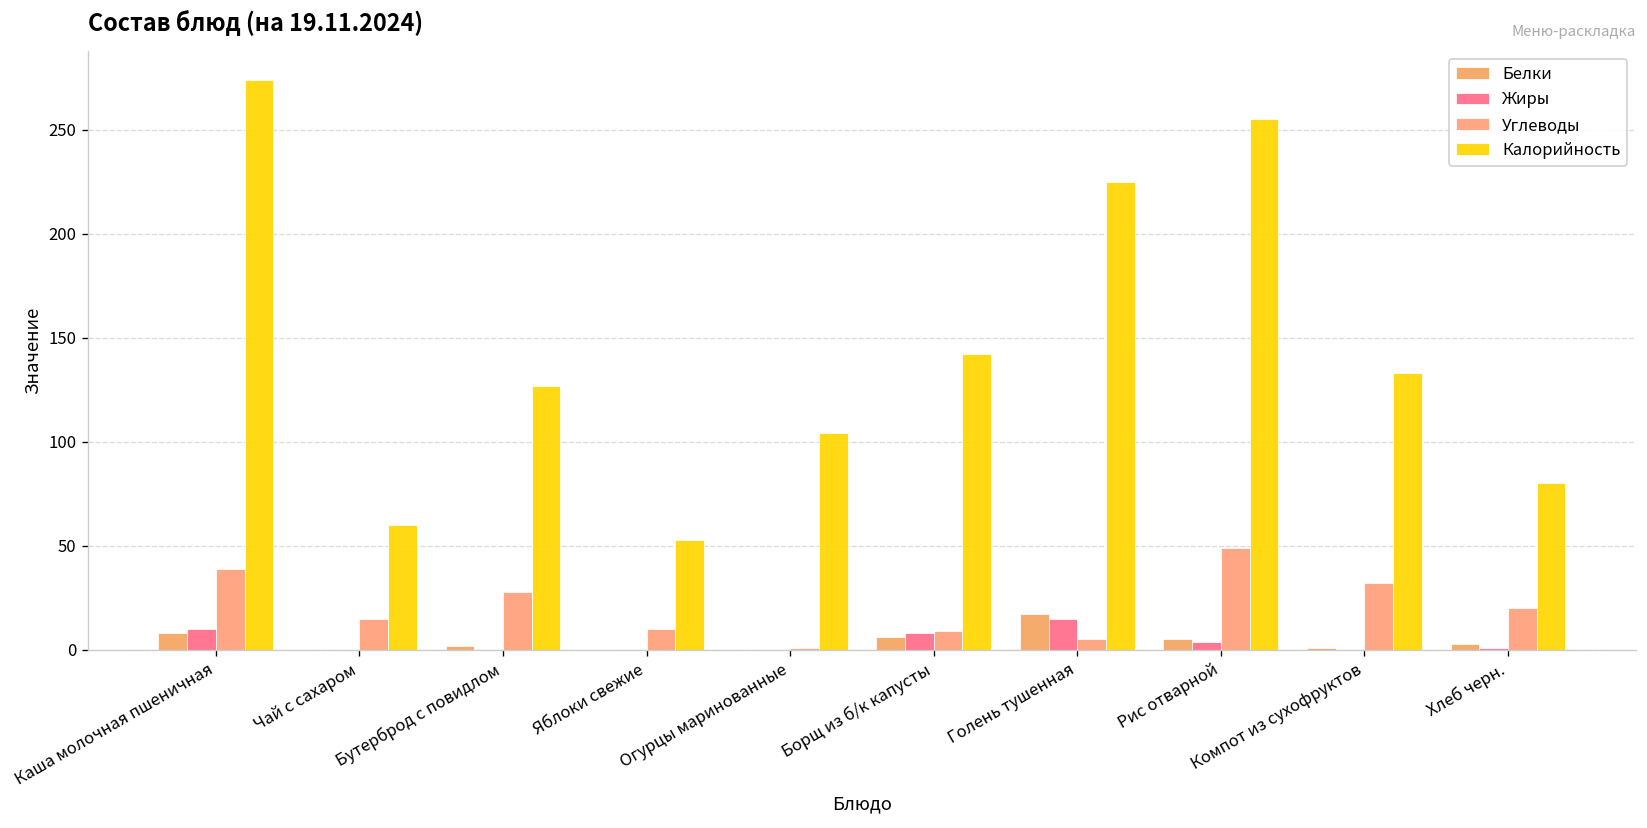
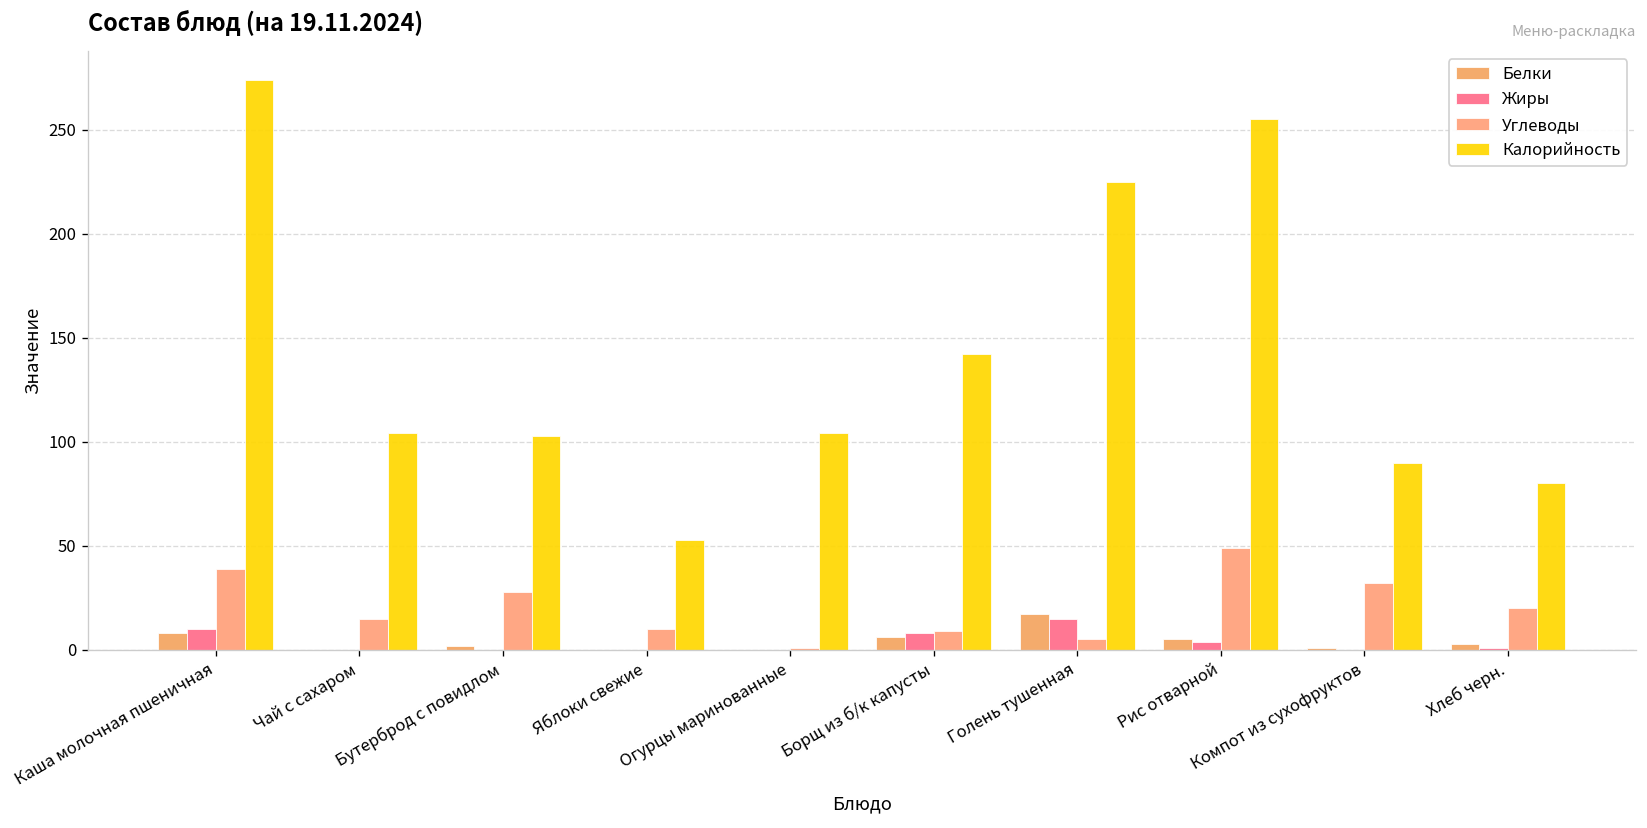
  {
    "Калорийность": {
      "Каша молочная пшеничная": 274,
-     "Чай с сахаром": 60,
-     "Бутерброд с повидлом": 127,
+     "Чай с сахаром": 104,
+     "Бутерброд с повидлом": 103,
      "Яблоки свежие": 53,
      "Огурцы маринованные": 104,
      "Борщ из б/к капусты": 142,
      "Голень тушенная": 225,
      "Рис отварной": 255,
-     "Компот из сухофруктов": 133,
+     "Компот из сухофруктов": 90,
      "Хлеб черн.": 80
    }
  }
